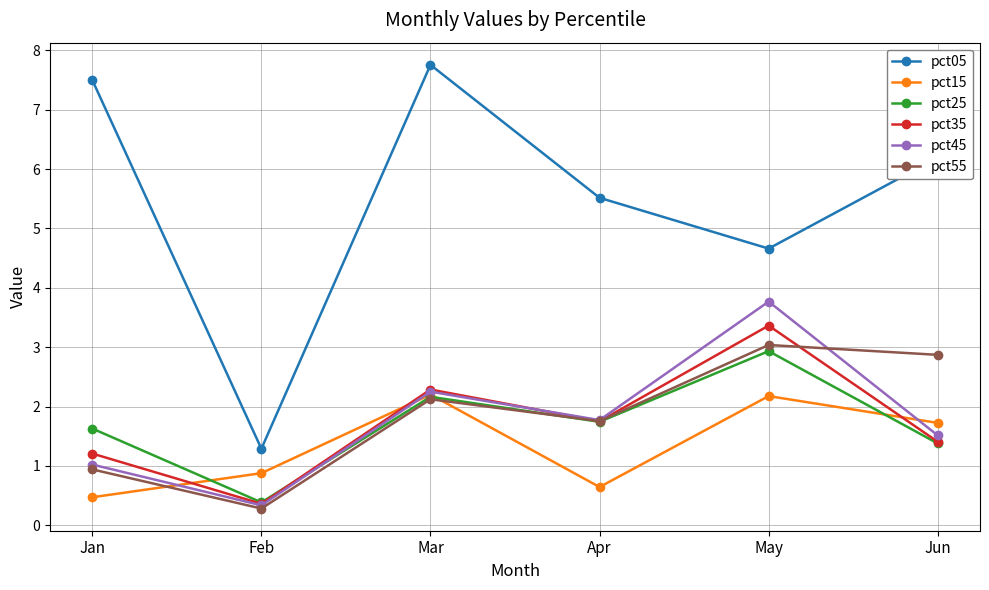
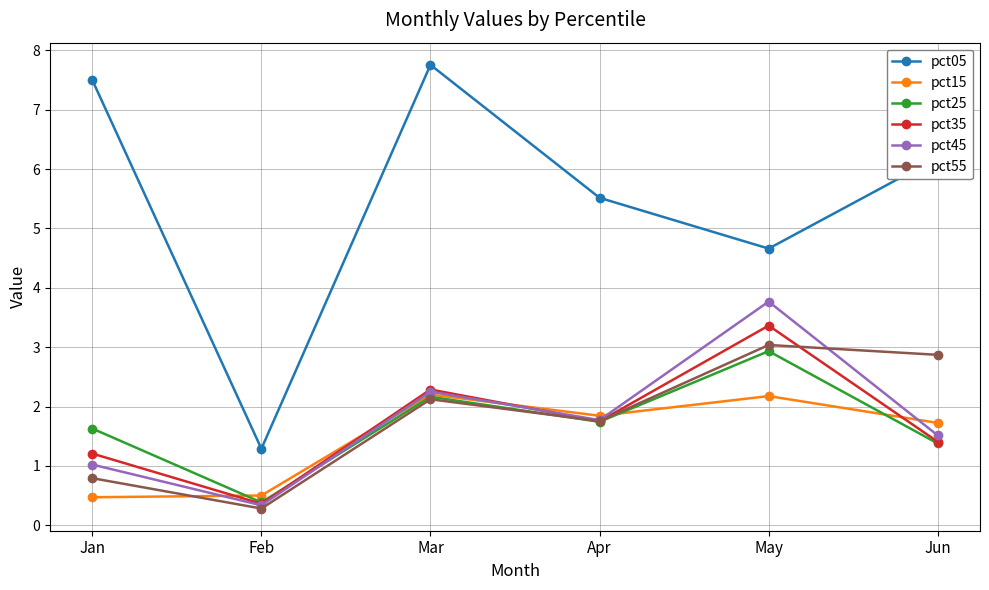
  {
    "pct05": {
      "Jan": 7.5,
      "Feb": 1.3,
      "Mar": 7.8,
      "Apr": 5.5,
      "May": 4.7
    },
    "pct15": {
      "Jan": 0.5,
-     "Feb": 0.9,
-     "Apr": 0.6,
+     "Feb": 0.5,
+     "Apr": 1.8,
      "May": 2.2,
      "Jun": 1.7
    },
    "pct25": {
      "Jan": 1.6,
      "May": 2.9
    },
    "pct35": {
      "Jan": 1.2,
      "May": 3.4
    },
    "pct45": {
      "Jan": 1.0,
      "May": 3.8,
      "Jun": 1.5
    },
    "pct55": {
-     "Jan": 0.9,
+     "Jan": 0.8,
      "Feb": 0.3,
      "May": 3.0,
      "Jun": 2.9
    }
  }
